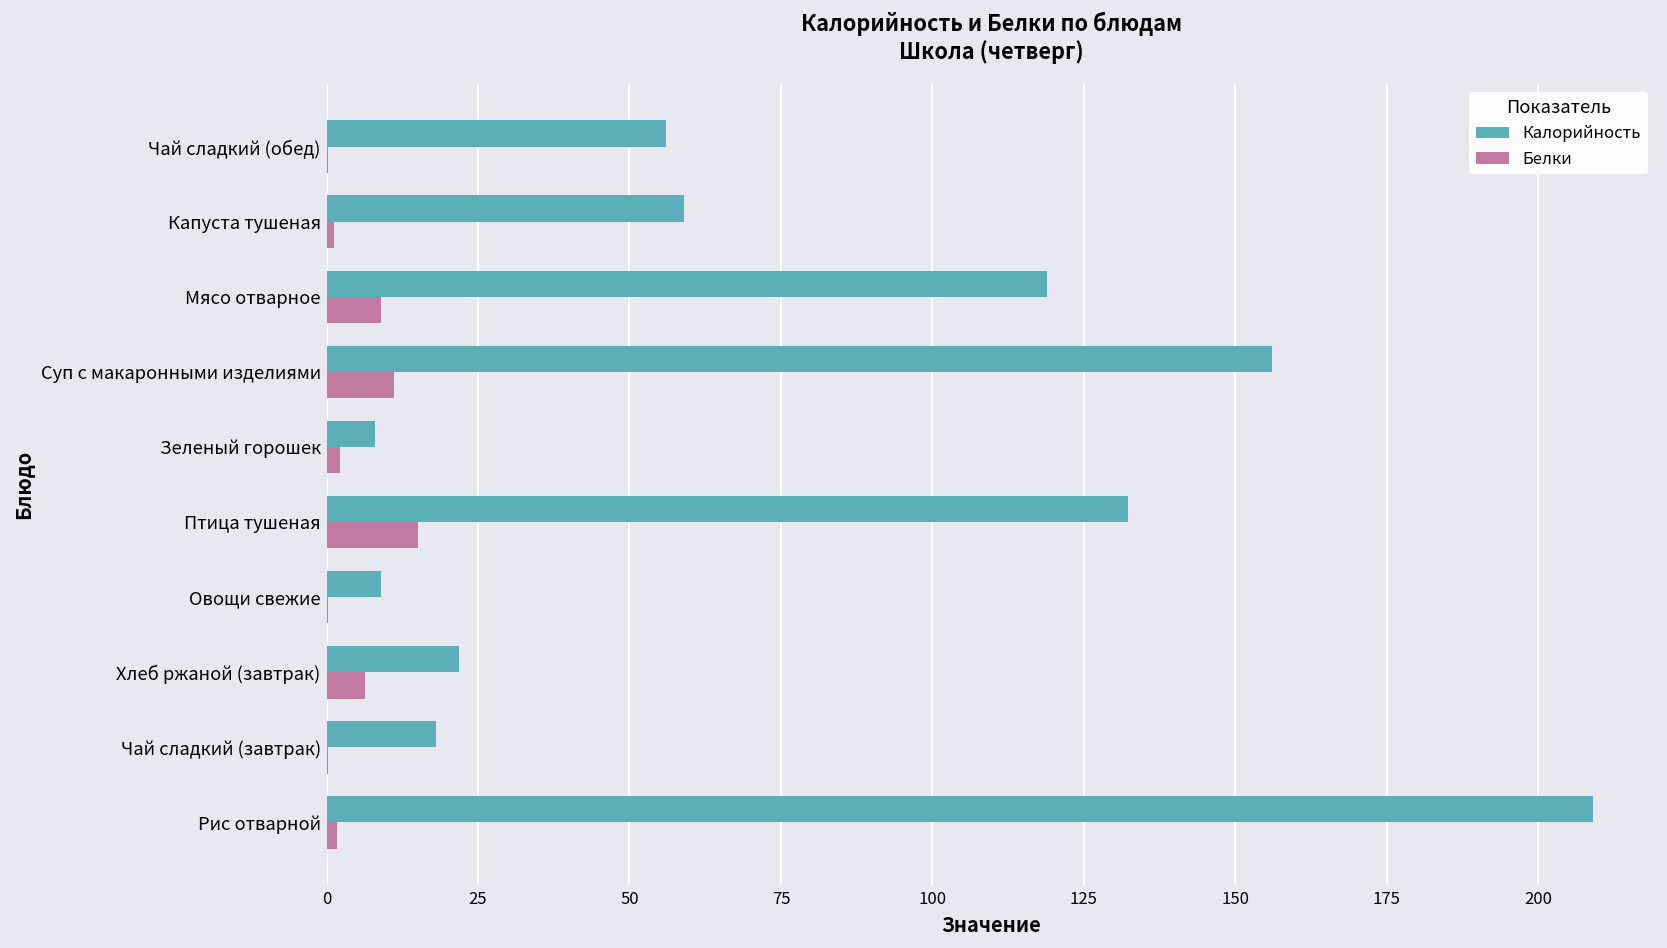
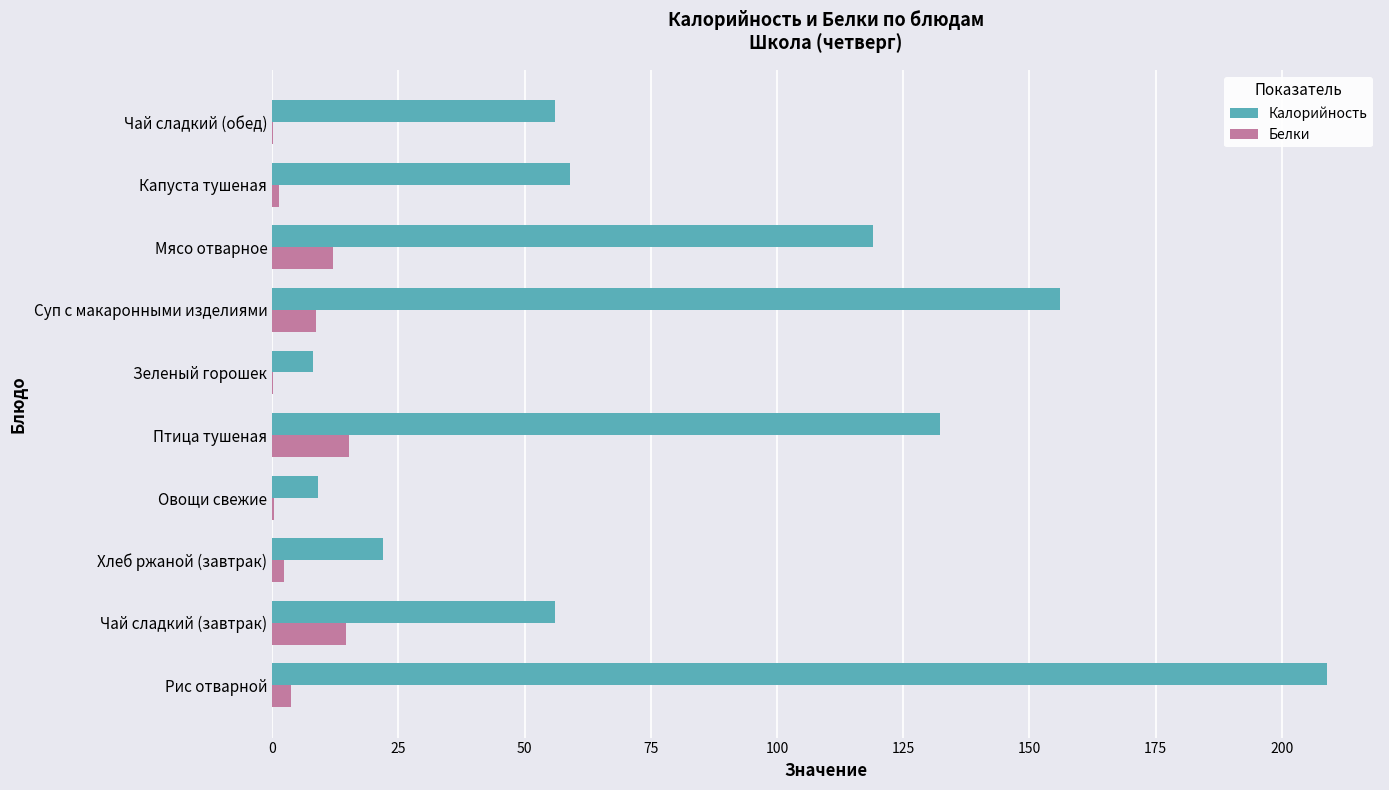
  {
    "Калорийность": {
      "Чай сладкий (обед)": 56,
      "Капуста тушеная": 59,
      "Мясо отварное": 119,
      "Суп с макаронными изделиями": 156,
      "Зеленый горошек": 8,
      "Птица тушеная": 132,
      "Овощи свежие": 9,
      "Хлеб ржаной (завтрак)": 22,
-     "Чай сладкий (завтрак)": 18,
+     "Чай сладкий (завтрак)": 56,
      "Рис отварной": 209
    },
    "Белки": {
      "Капуста тушеная": 1,
-     "Мясо отварное": 9,
-     "Суп с макаронными изделиями": 11,
-     "Зеленый горошек": 2,
+     "Мясо отварное": 12,
+     "Суп с макаронными изделиями": 9,
+     "Зеленый горошек": 0,
      "Птица тушеная": 15,
-     "Хлеб ржаной (завтрак)": 6,
-     "Чай сладкий (завтрак)": 0,
-     "Рис отварной": 2
+     "Хлеб ржаной (завтрак)": 2,
+     "Чай сладкий (завтрак)": 15,
+     "Рис отварной": 4
    }
  }
